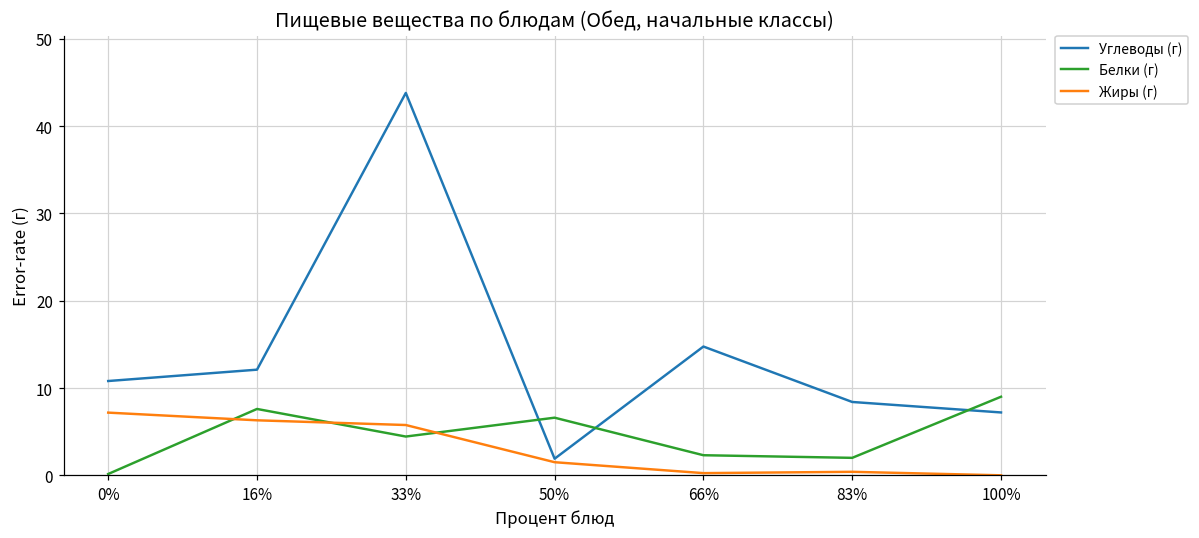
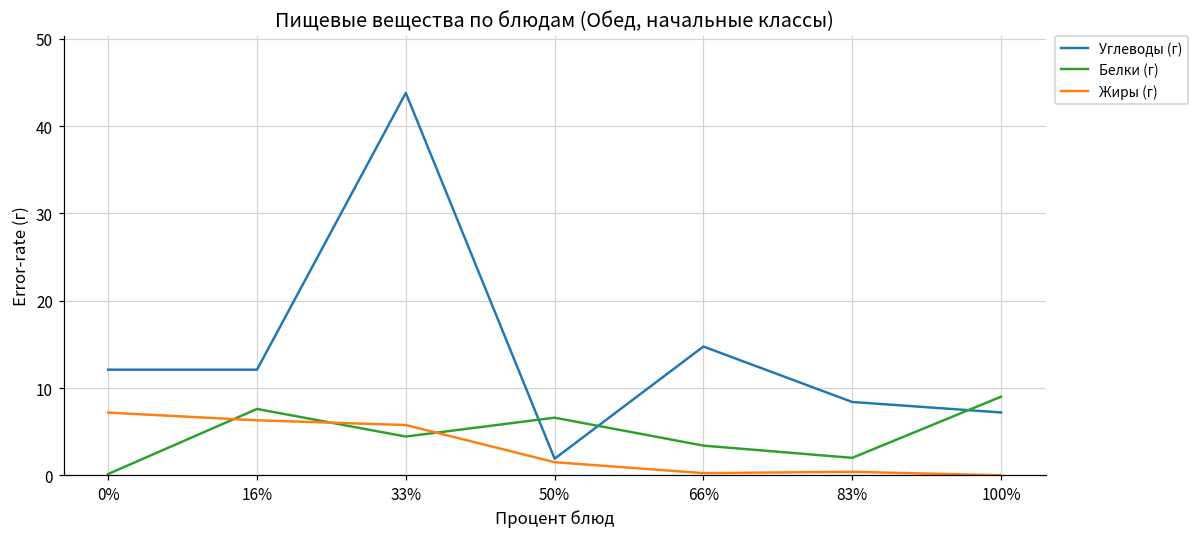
  {
    "Углеводы (г)": {
-     "0%": 11,
+     "0%": 12,
      "16%": 12,
      "33%": 44,
      "50%": 2,
      "66%": 15,
      "83%": 8,
      "100%": 7
    },
    "Белки (г)": {
      "0%": 0,
      "16%": 8,
      "33%": 4,
      "50%": 7,
-     "66%": 2,
+     "66%": 3,
      "83%": 2,
      "100%": 9
    },
    "Жиры (г)": {
      "0%": 7,
      "16%": 6,
      "33%": 6,
      "50%": 2,
      "66%": 0,
      "83%": 0,
      "100%": 0
    }
  }
